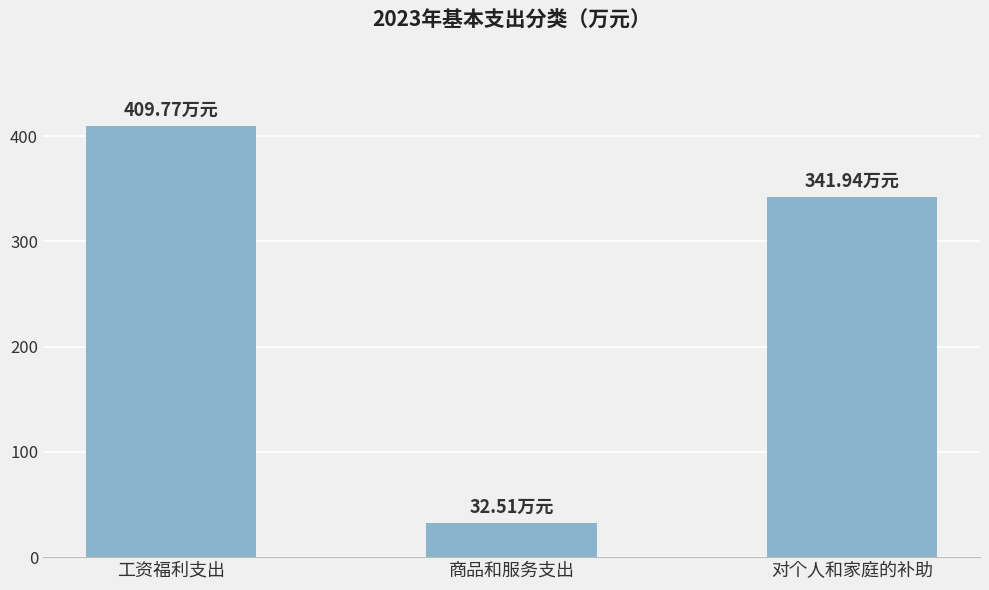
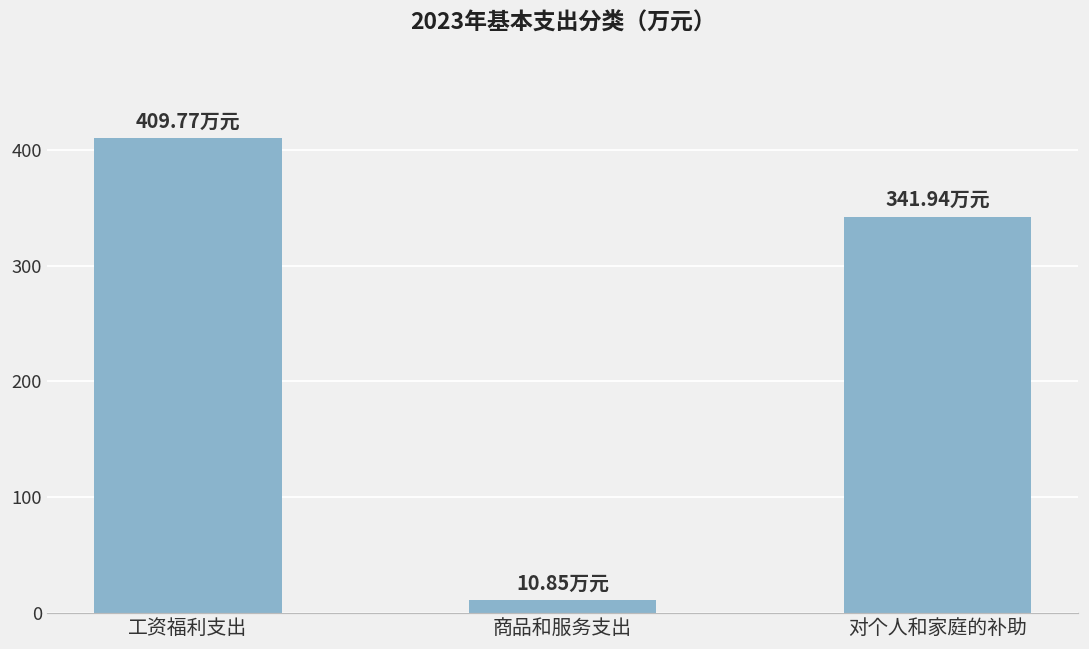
  {
    "工资福利支出": 409.77,
-   "商品和服务支出": 32.51,
+   "商品和服务支出": 10.85,
    "对个人和家庭的补助": 341.94
  }
